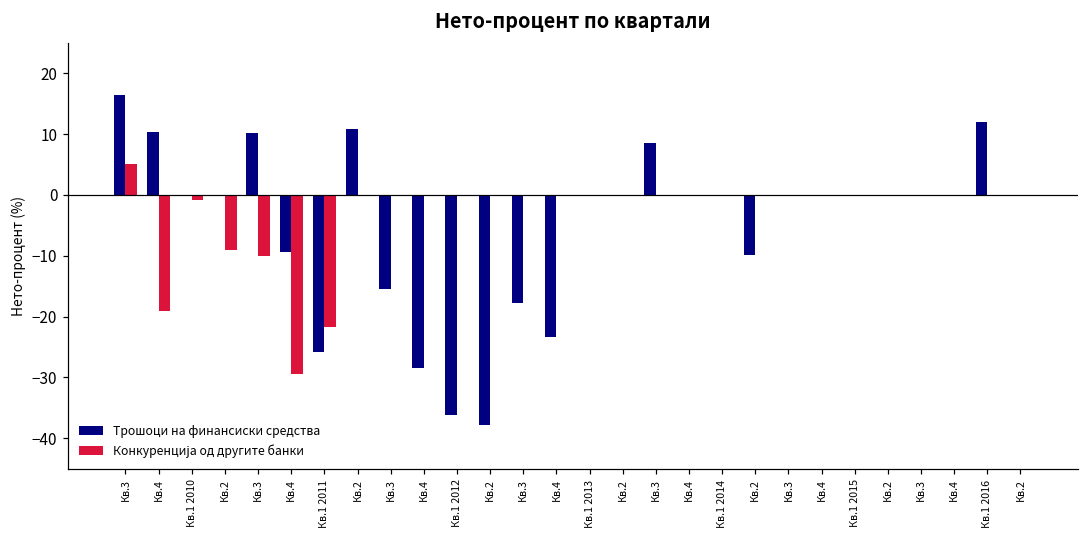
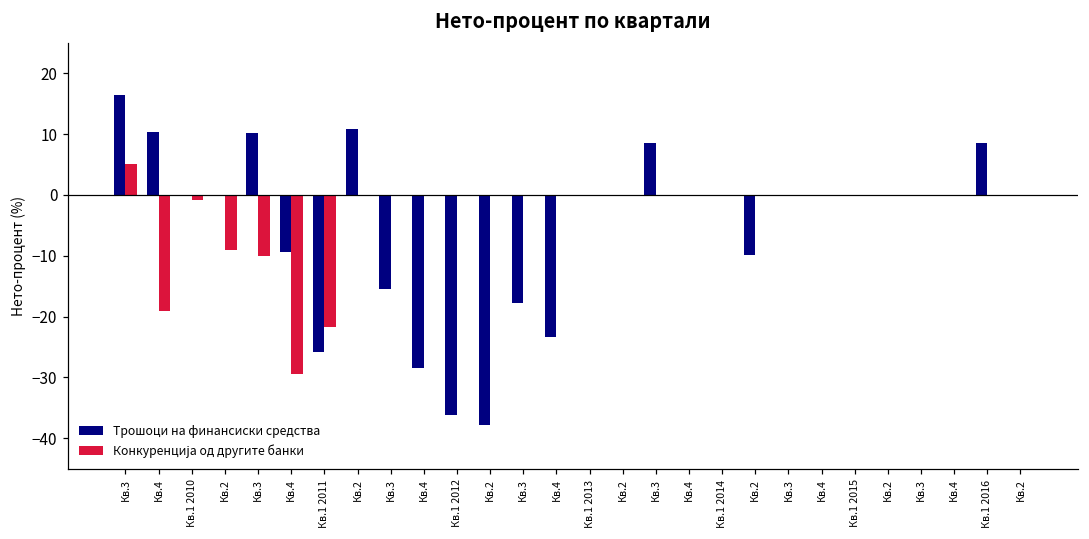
  {
    "Трошоци на финансиски средства": {
      "Кв.1 2010": 0,
      "Кв.1 2011": -26,
      "Кв.1 2012": -36,
      "Кв.1 2013": 0,
      "Кв.1 2014": 0,
      "Кв.1 2015": 0,
-     "Кв.1 2016": 12
+     "Кв.1 2016": 9
    },
    "Конкуренција од другите банки": {
      "Кв.1 2010": -1,
      "Кв.1 2011": -22,
      "Кв.1 2012": 0,
      "Кв.1 2013": 0,
      "Кв.1 2014": 0,
      "Кв.1 2015": 0,
      "Кв.1 2016": 0
    }
  }
